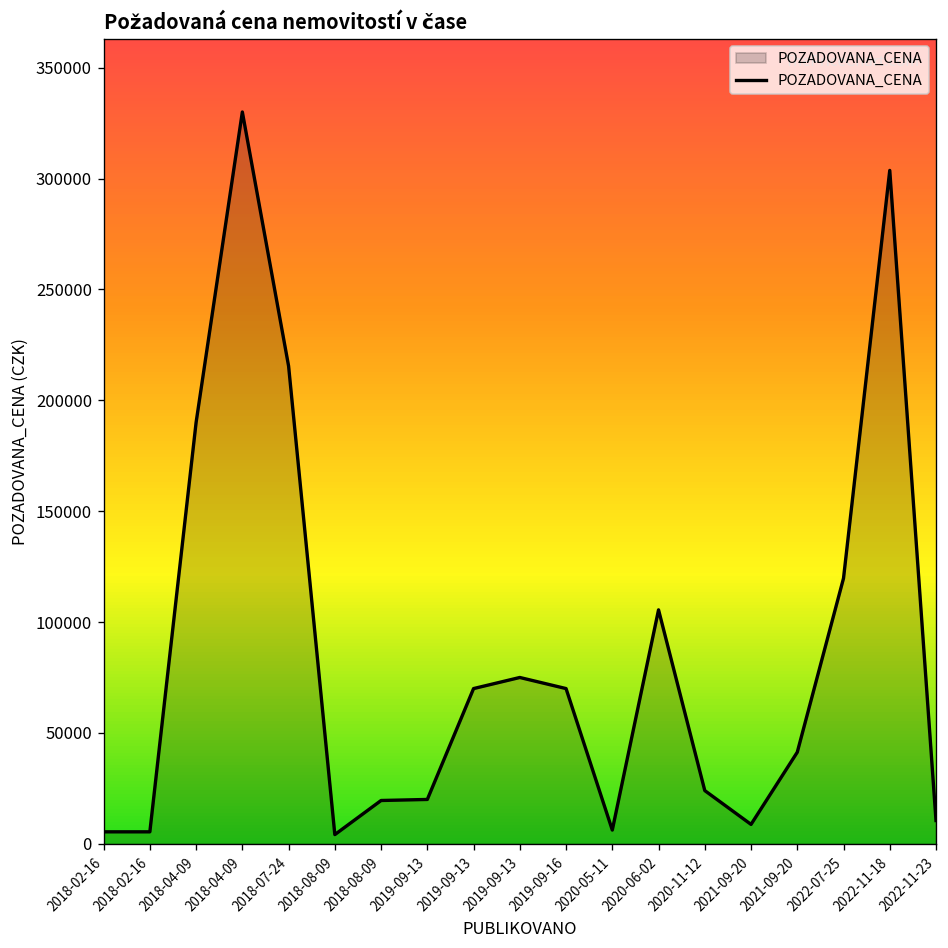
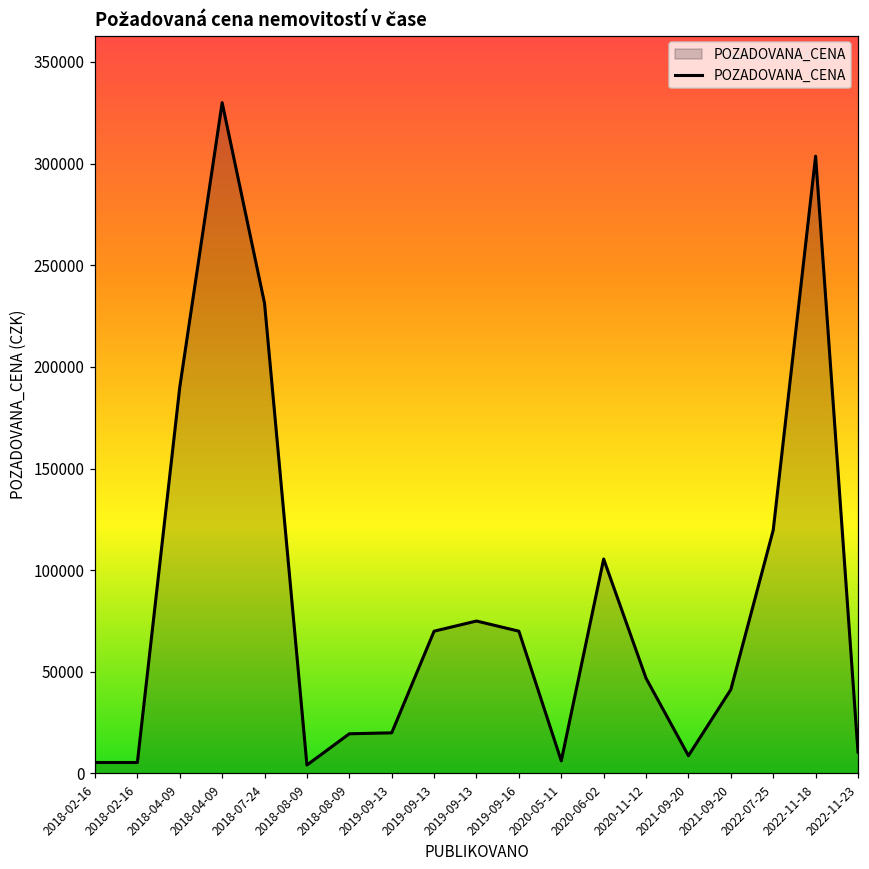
  {
-   "2018-07-24": 215000,
+   "2018-07-24": 231000,
    "2019-09-16": 70000,
    "2020-05-11": 6000,
    "2020-06-02": 106000,
-   "2020-11-12": 24000,
+   "2020-11-12": 47000,
    "2022-07-25": 120000,
    "2022-11-18": 304000,
    "2022-11-23": 11000
  }
